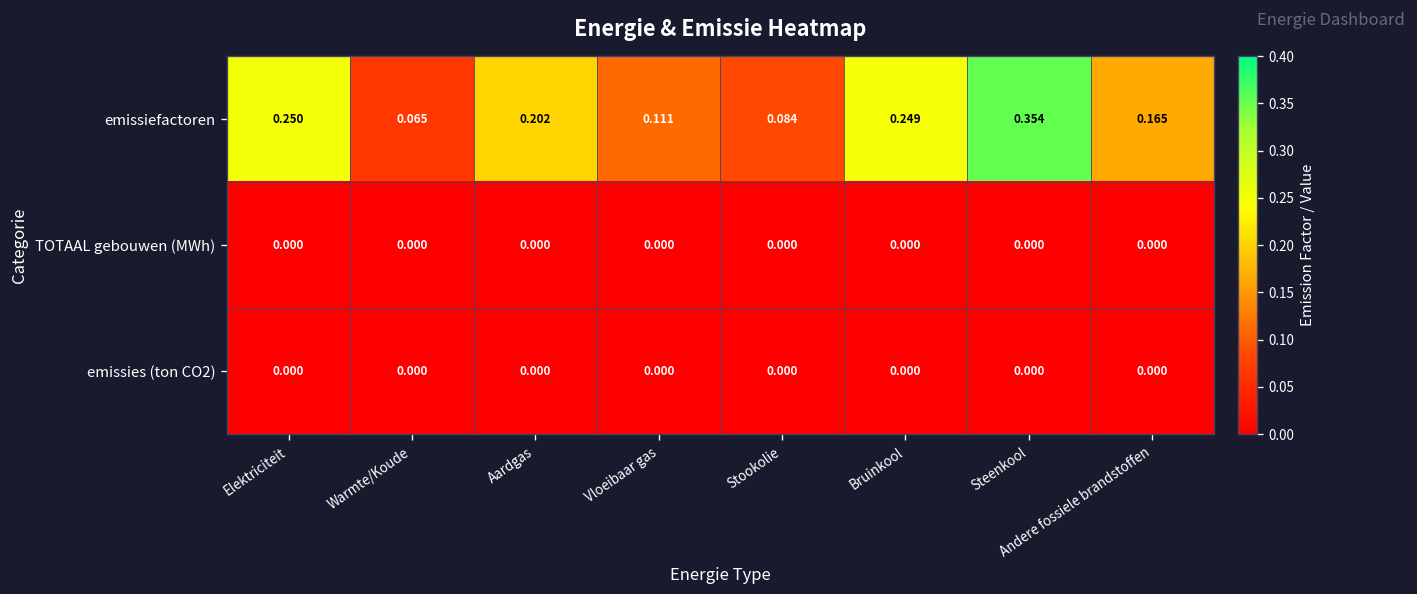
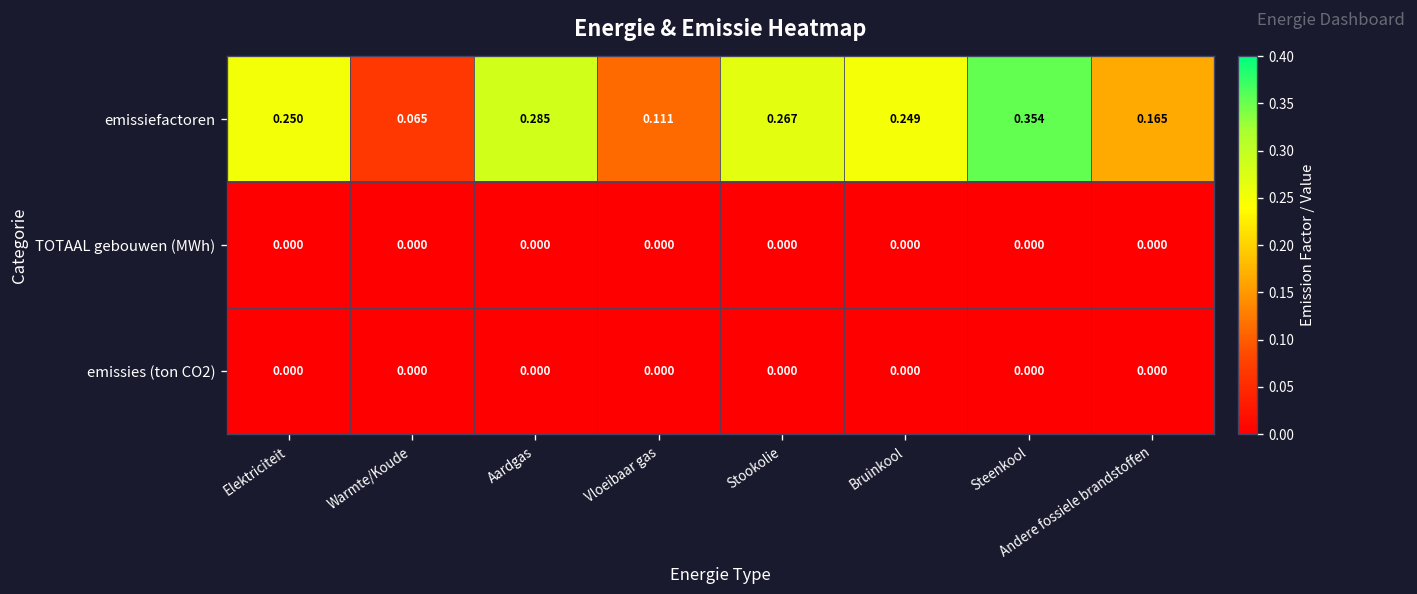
  {
    "emissiefactoren": {
      "Elektriciteit": 0.250,
      "Warmte/Koude": 0.065,
-     "Aardgas": 0.202,
+     "Aardgas": 0.285,
      "Vloeibaar gas": 0.111,
-     "Stookolie": 0.084,
+     "Stookolie": 0.267,
      "Bruinkool": 0.249,
      "Steenkool": 0.354,
      "Andere fossiele brandstoffen": 0.165
    },
    "TOTAAL gebouwen (MWh)": {
      "Elektriciteit": 0.000,
      "Warmte/Koude": 0.000,
      "Aardgas": 0.000,
      "Vloeibaar gas": 0.000,
      "Stookolie": 0.000,
      "Bruinkool": 0.000,
      "Steenkool": 0.000,
      "Andere fossiele brandstoffen": 0.000
    },
    "emissies (ton CO2)": {
      "Elektriciteit": 0.000,
      "Warmte/Koude": 0.000,
      "Aardgas": 0.000,
      "Vloeibaar gas": 0.000,
      "Stookolie": 0.000,
      "Bruinkool": 0.000,
      "Steenkool": 0.000,
      "Andere fossiele brandstoffen": 0.000
    }
  }
